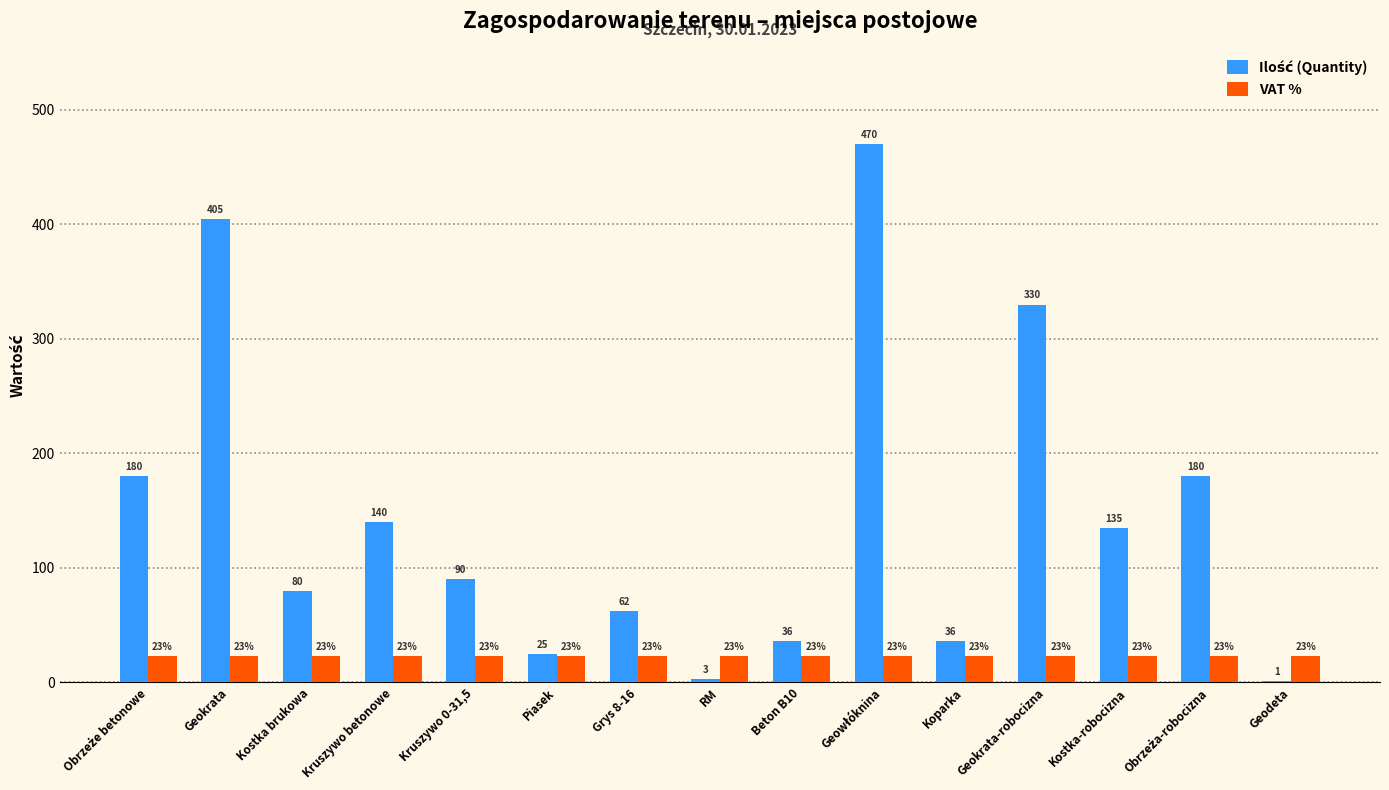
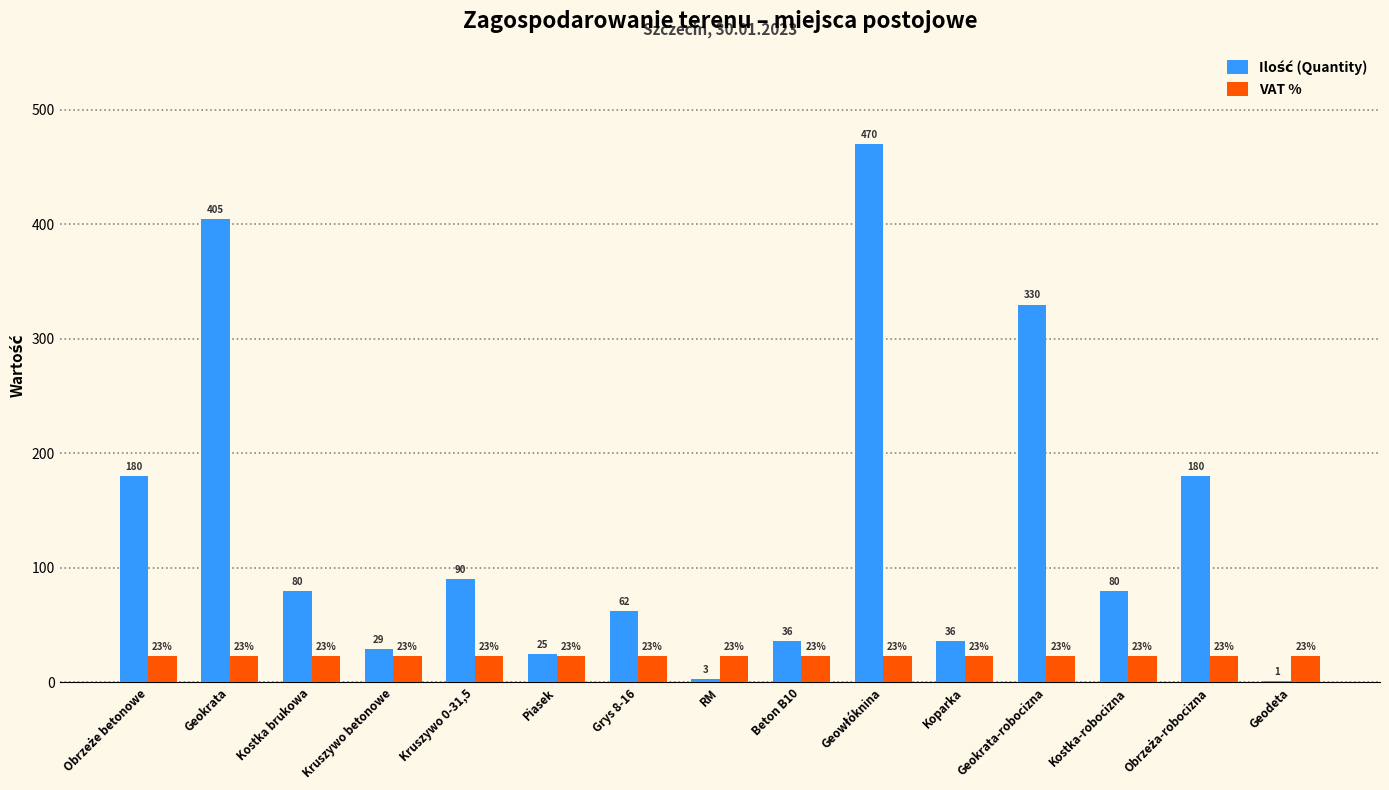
  {
    "Ilość (Quantity)": {
      "Obrzeże betonowe": "180",
      "Geokrata": "405",
      "Kostka brukowa": "80",
-     "Kruszywo betonowe": "140",
+     "Kruszywo betonowe": "29",
      "Kruszywo 0-31,5": "90",
      "Piasek": "25",
      "Grys 8-16": "62",
      "RM": "3",
      "Beton B10": "36",
      "Geowłóknina": "470",
      "Koparka": "36",
      "Geokrata-robocizna": "330",
-     "Kostka-robocizna": "135",
+     "Kostka-robocizna": "80",
      "Obrzeża-robocizna": "180",
      "Geodeta": "1"
    },
    "VAT %": {
      "Obrzeże betonowe": "23%",
      "Geokrata": "23%",
      "Kostka brukowa": "23%",
      "Kruszywo betonowe": "23%",
      "Kruszywo 0-31,5": "23%",
      "Piasek": "23%",
      "Grys 8-16": "23%",
      "RM": "23%",
      "Beton B10": "23%",
      "Geowłóknina": "23%",
      "Koparka": "23%",
      "Geokrata-robocizna": "23%",
      "Kostka-robocizna": "23%",
      "Obrzeża-robocizna": "23%",
      "Geodeta": "23%"
    }
  }
